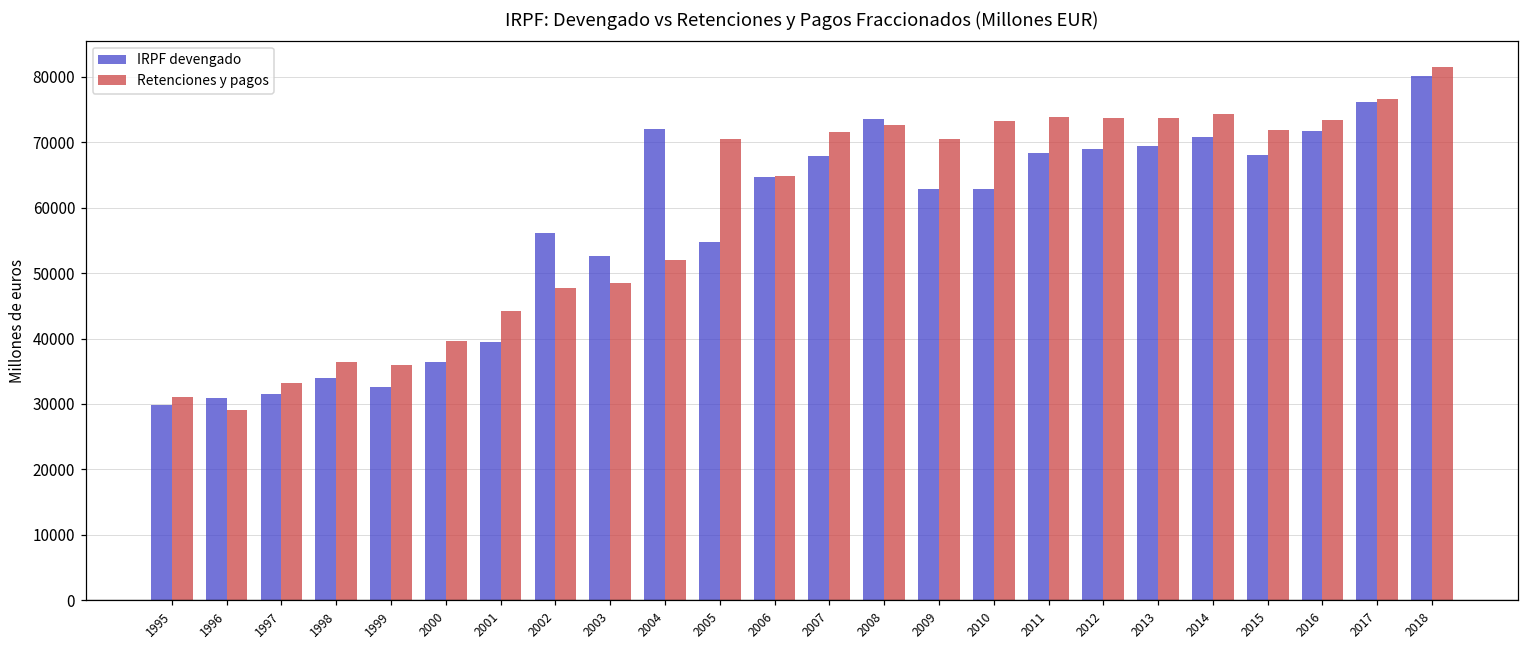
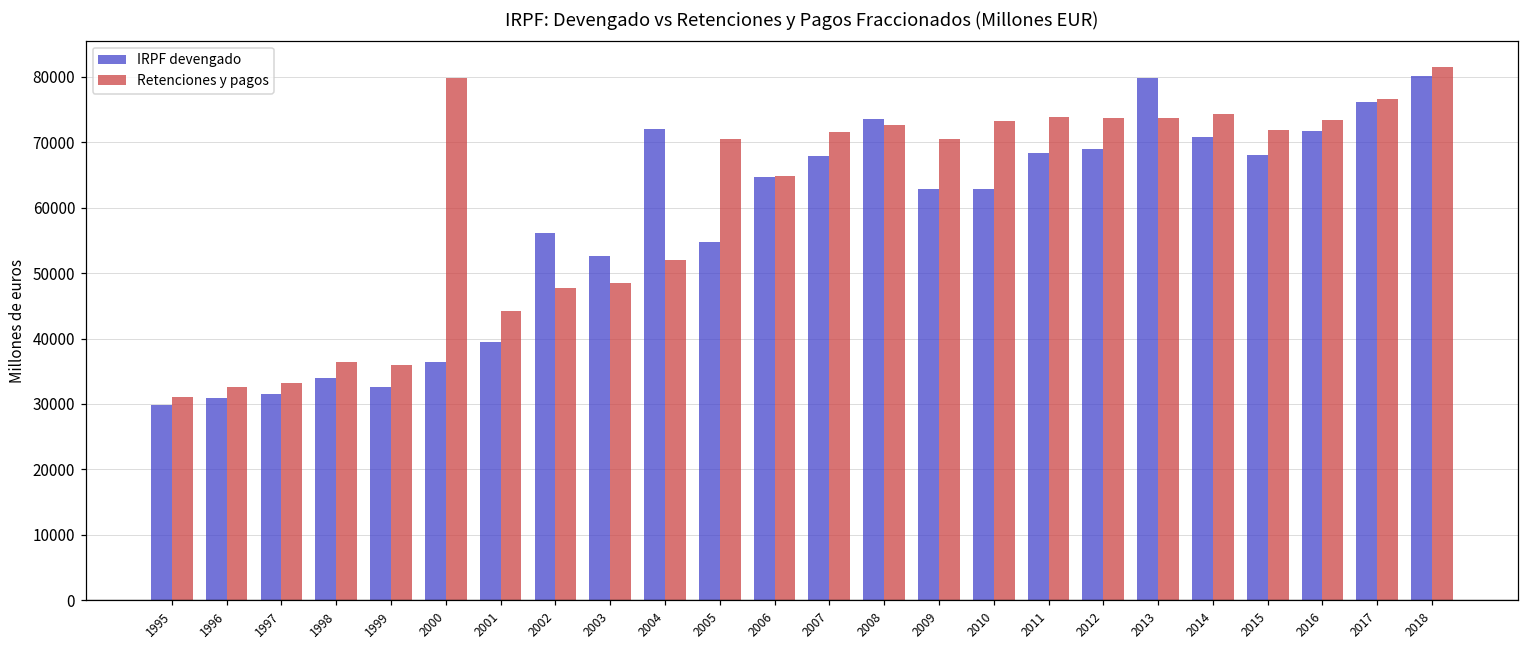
  {
    "IRPF devengado": {
      "1995": 30000,
      "1996": 31000,
      "1997": 32000,
      "1998": 34000,
      "1999": 33000,
      "2000": 36000,
      "2001": 39000,
      "2002": 56000,
      "2003": 53000,
      "2004": 72000,
      "2005": 55000,
      "2006": 65000,
      "2007": 68000,
      "2008": 74000,
      "2009": 63000,
      "2010": 63000,
      "2011": 68000,
      "2012": 69000,
-     "2013": 69000,
+     "2013": 80000,
      "2014": 71000,
      "2015": 68000,
      "2016": 72000,
      "2017": 76000,
      "2018": 80000
    },
    "Retenciones y pagos": {
      "1995": 31000,
-     "1996": 29000,
+     "1996": 33000,
      "1997": 33000,
      "1998": 36000,
      "1999": 36000,
-     "2000": 40000,
+     "2000": 80000,
      "2001": 44000,
      "2002": 48000,
      "2003": 48000,
      "2004": 52000,
      "2005": 71000,
      "2006": 65000,
      "2007": 72000,
      "2008": 73000,
      "2009": 71000,
      "2010": 73000,
      "2011": 74000,
      "2012": 74000,
      "2013": 74000,
      "2014": 74000,
      "2015": 72000,
      "2016": 73000,
      "2017": 77000,
      "2018": 81000
    }
  }
